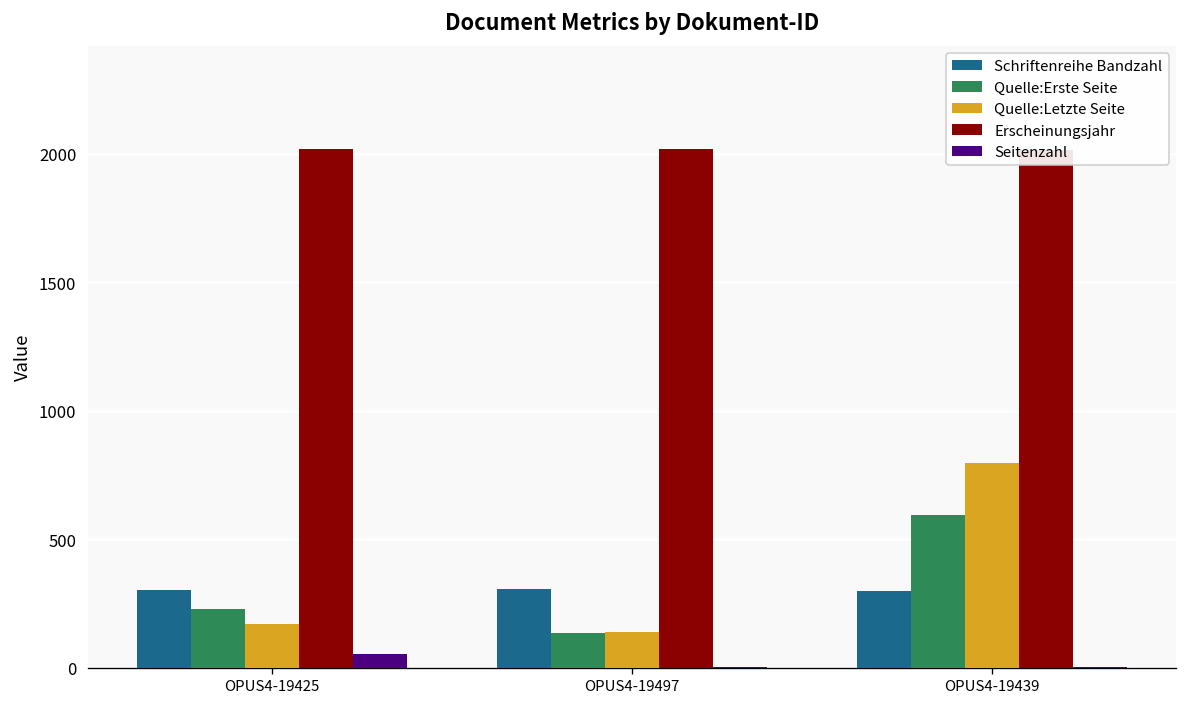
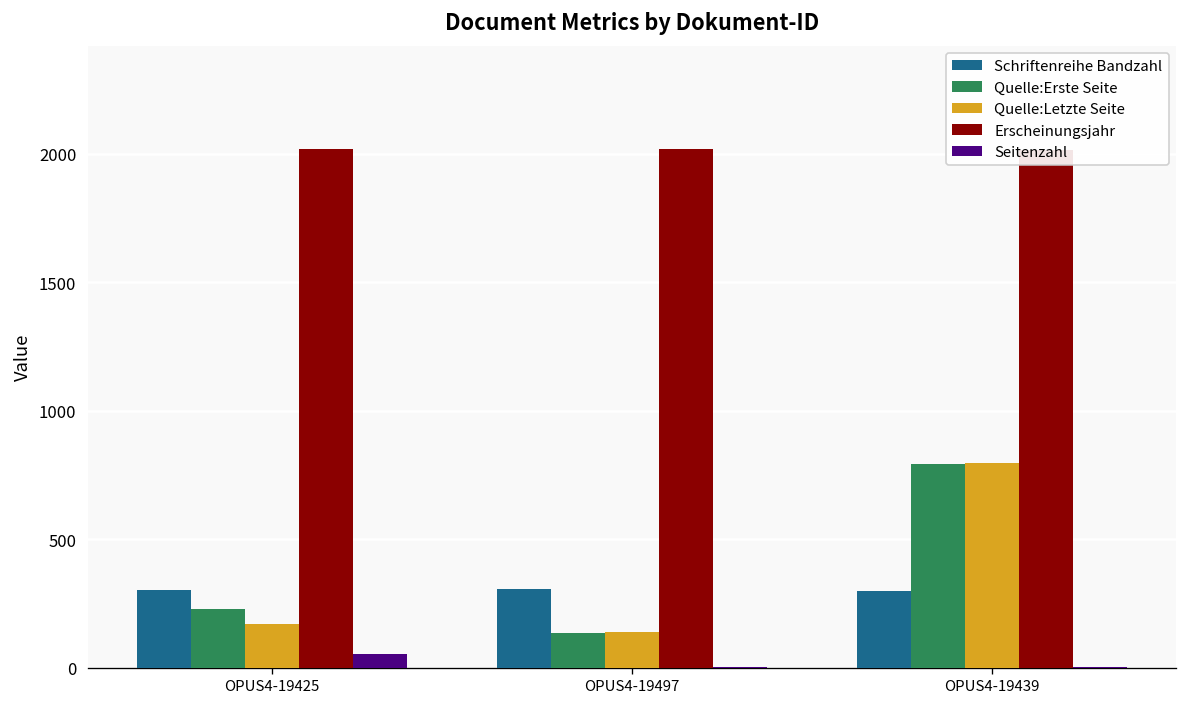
  {
    "Schriftenreihe Bandzahl": {
      "OPUS4-19425": 300,
      "OPUS4-19497": 310,
      "OPUS4-19439": 300
    },
    "Quelle:Erste Seite": {
      "OPUS4-19425": 230,
      "OPUS4-19497": 140,
-     "OPUS4-19439": 600
+     "OPUS4-19439": 790
    },
    "Quelle:Letzte Seite": {
      "OPUS4-19425": 170,
      "OPUS4-19497": 140,
      "OPUS4-19439": 800
    },
    "Erscheinungsjahr": {
      "OPUS4-19425": 2020,
      "OPUS4-19497": 2020
    },
    "Seitenzahl": {
      "OPUS4-19425": 50
    }
  }
